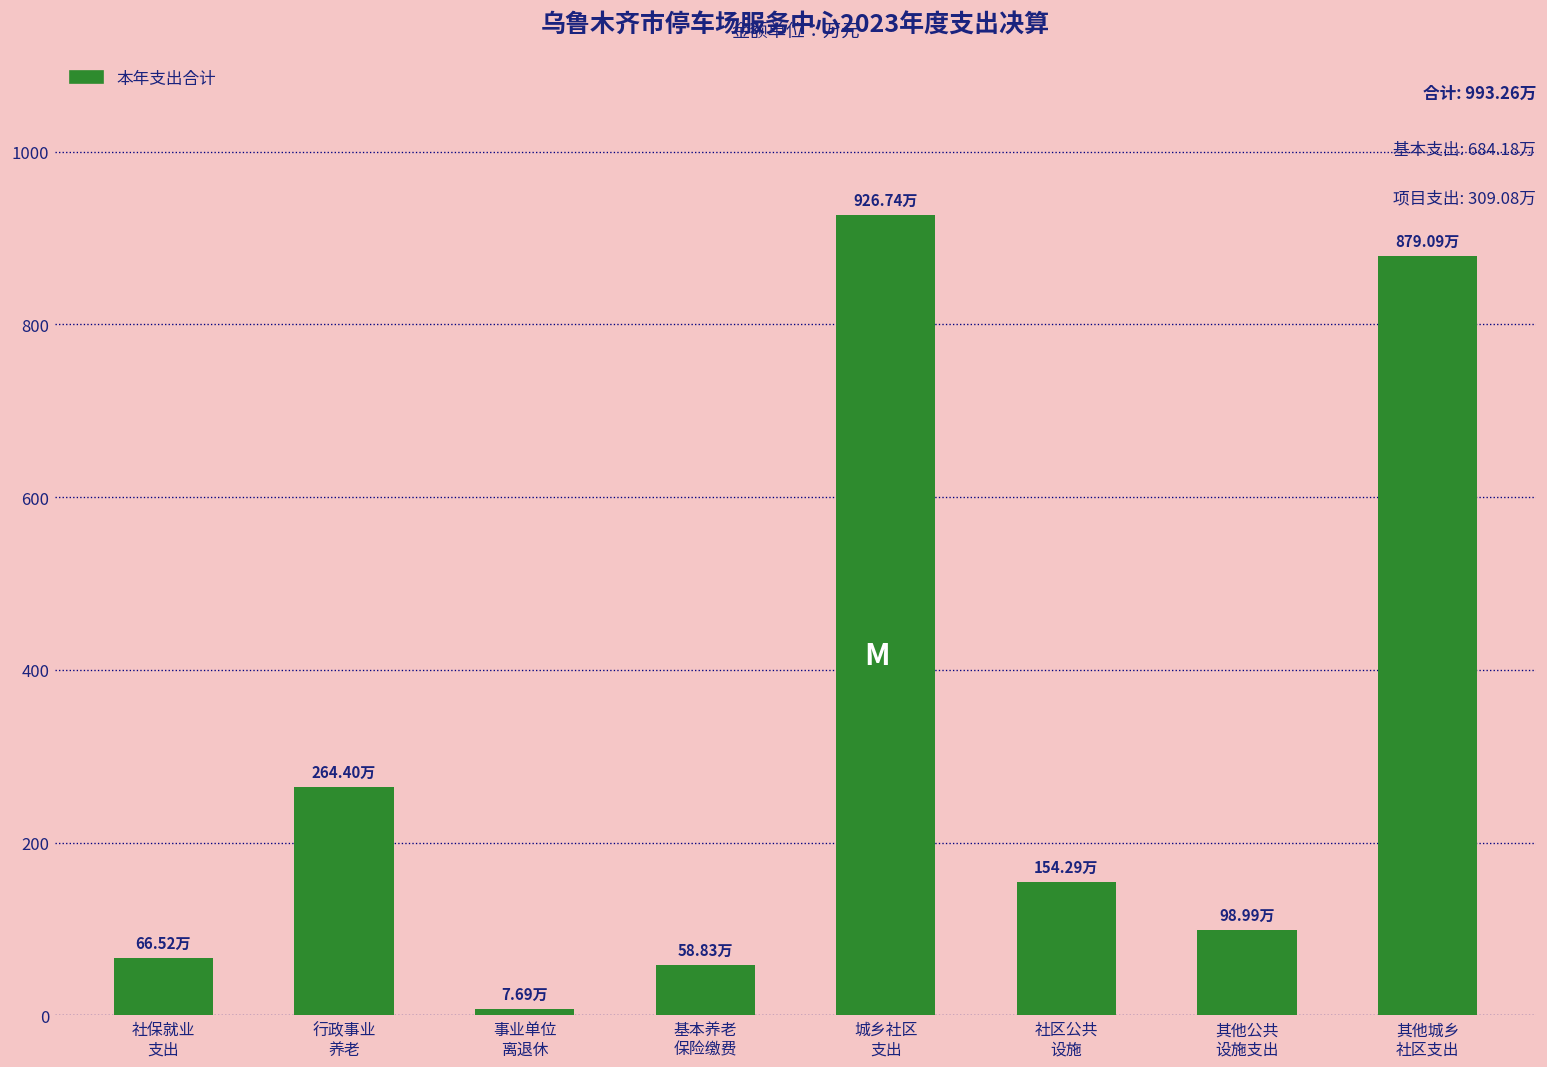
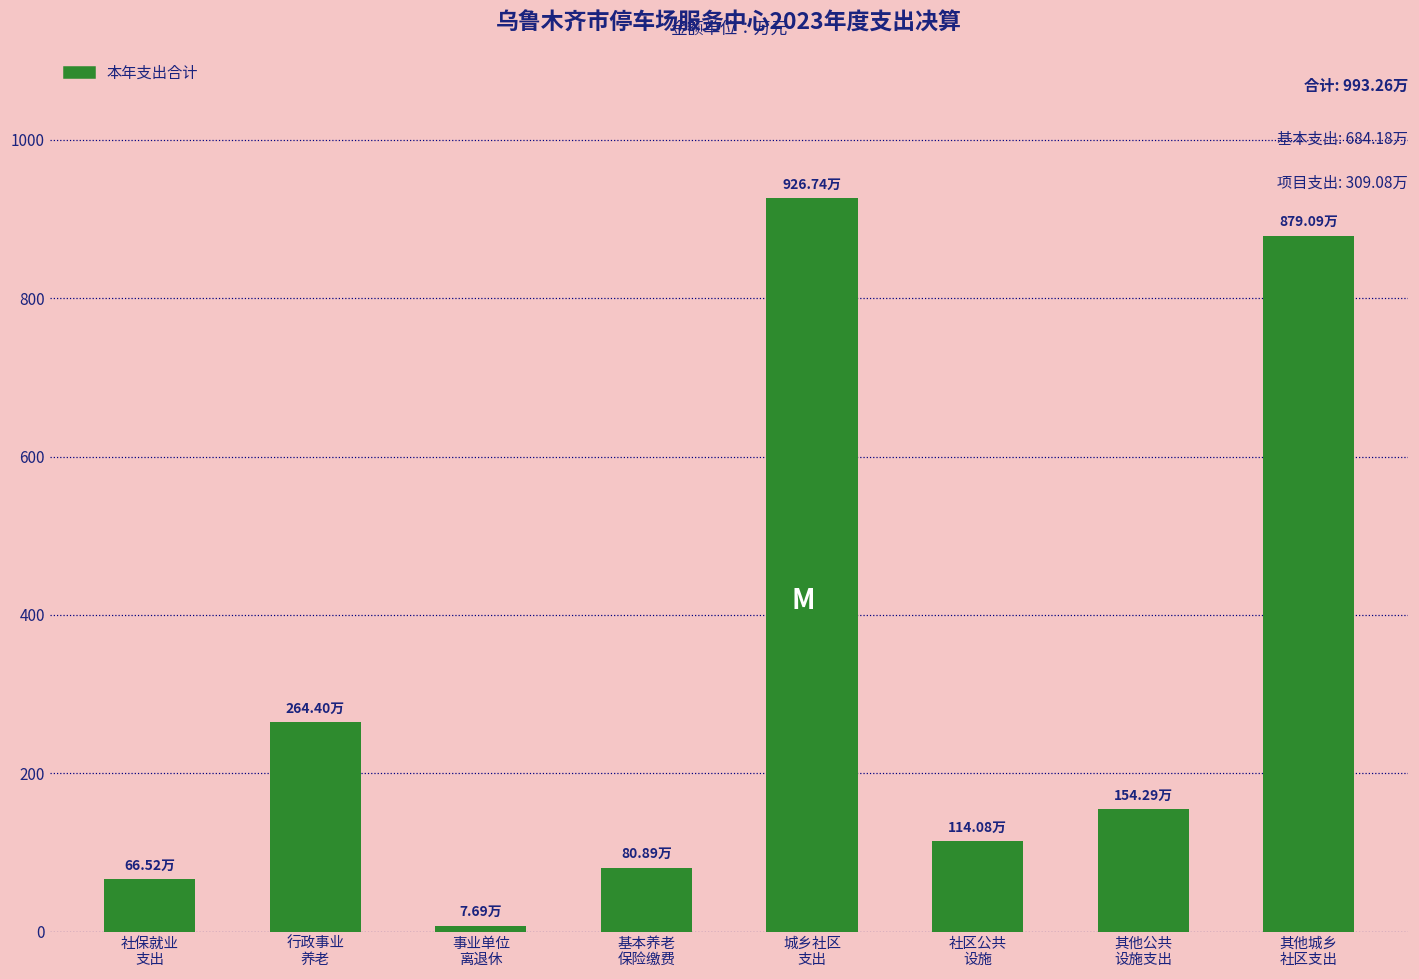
  {
    "社保就业 支出": "66.52万",
    "行政事业 养老": "264.40万",
    "事业单位 离退休": "7.69万",
-   "基本养老 保险缴费": "58.83万",
+   "基本养老 保险缴费": "80.89万",
    "城乡社区 支出": "926.74万",
-   "社区公共 设施": "154.29万",
-   "其他公共 设施支出": "98.99万",
+   "社区公共 设施": "114.08万",
+   "其他公共 设施支出": "154.29万",
    "其他城乡 社区支出": "879.09万"
  }
